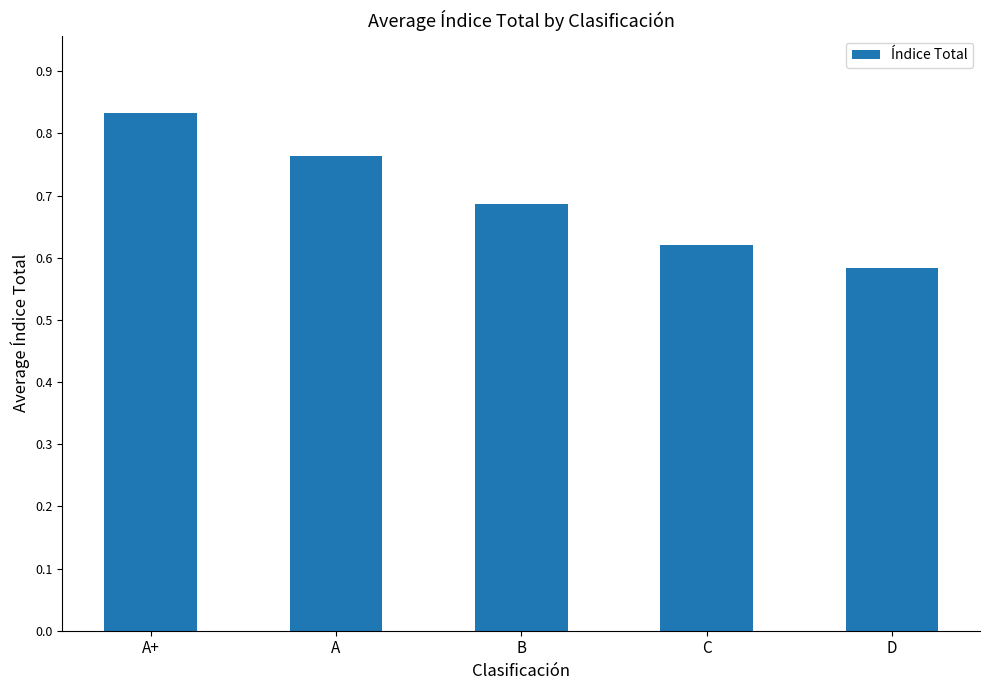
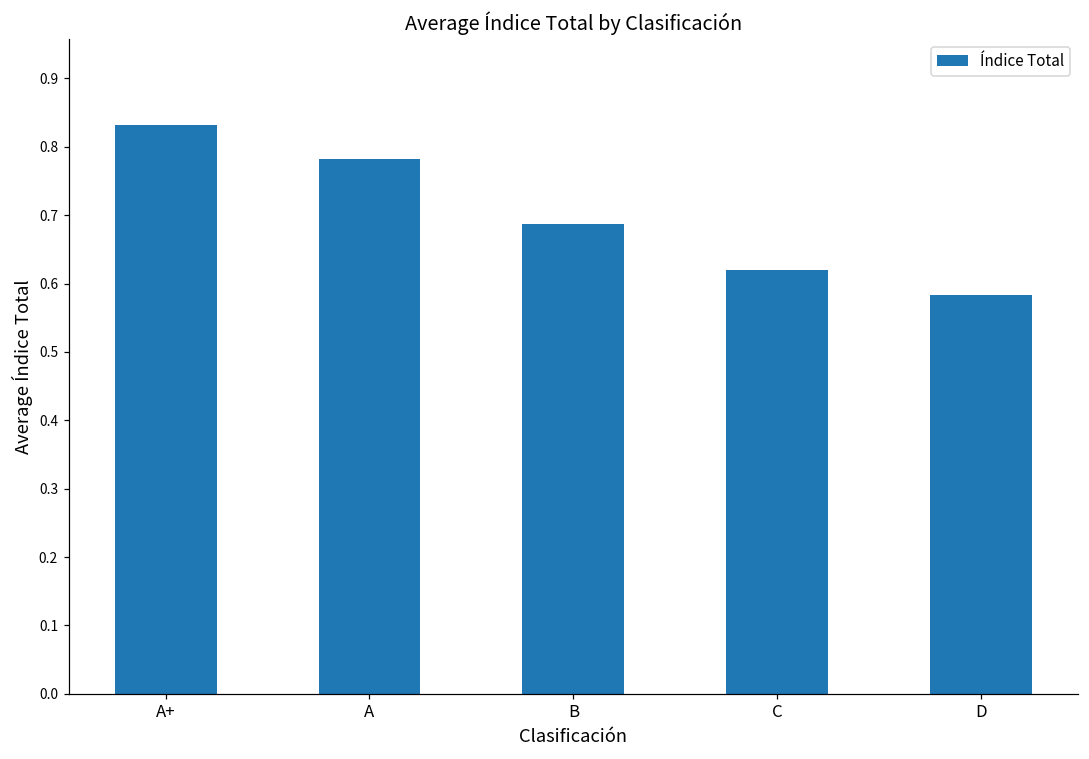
  {
    "A+": 0.83,
-   "A": 0.76,
+   "A": 0.78,
    "B": 0.69,
    "C": 0.62,
    "D": 0.58
  }
